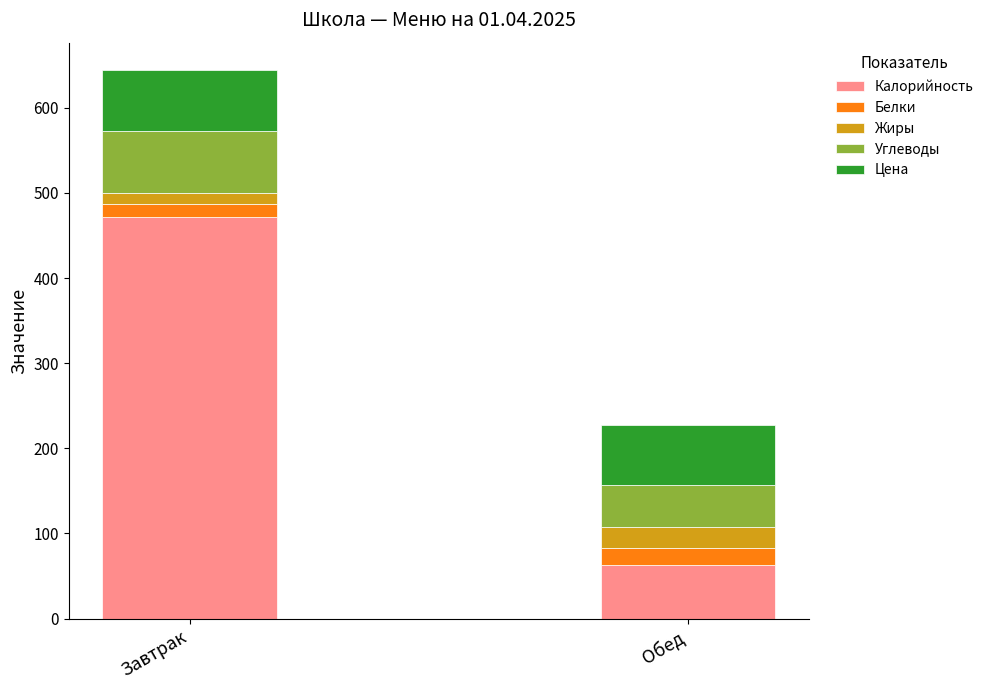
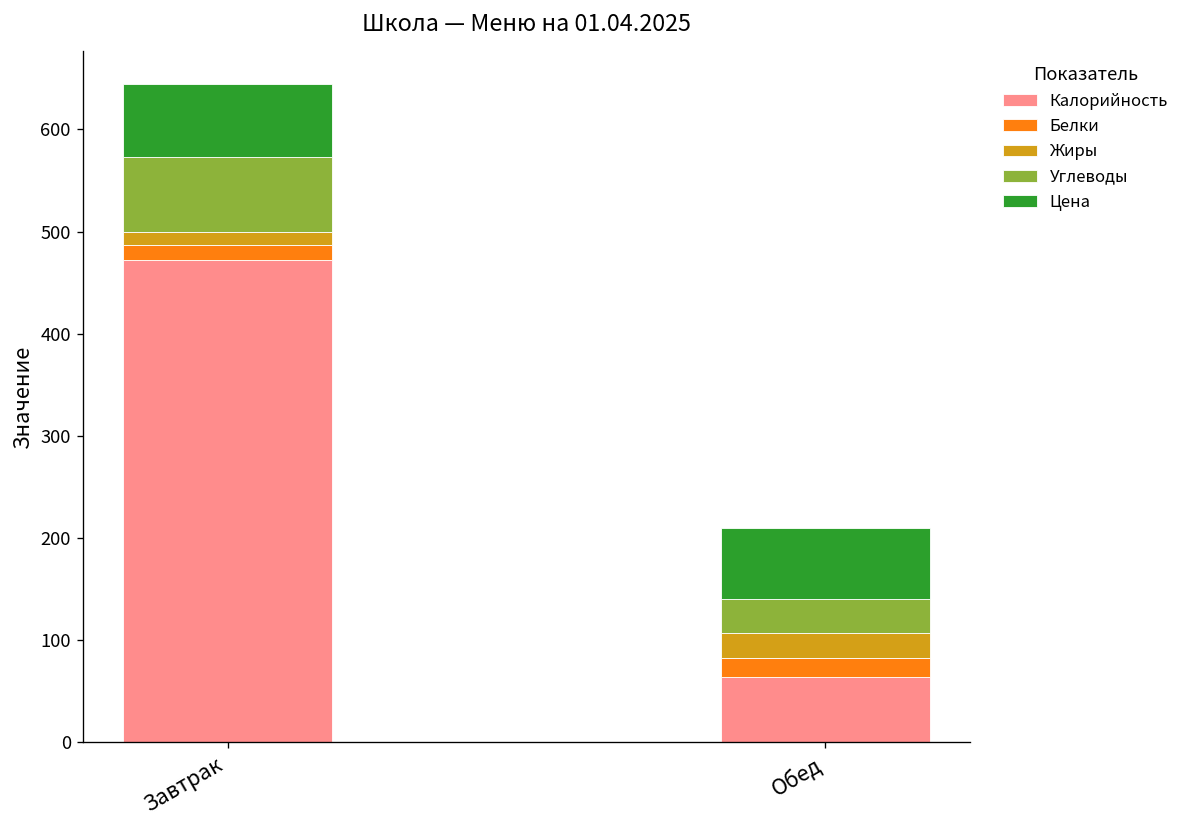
  {
    "Калорийность": {
      "Завтрак": 470,
      "Обед": 60
    },
    "Углеводы": {
      "Завтрак": 70,
-     "Обед": 50
+     "Обед": 30
    },
    "Цена": {
      "Завтрак": 70,
      "Обед": 70
    }
  }
